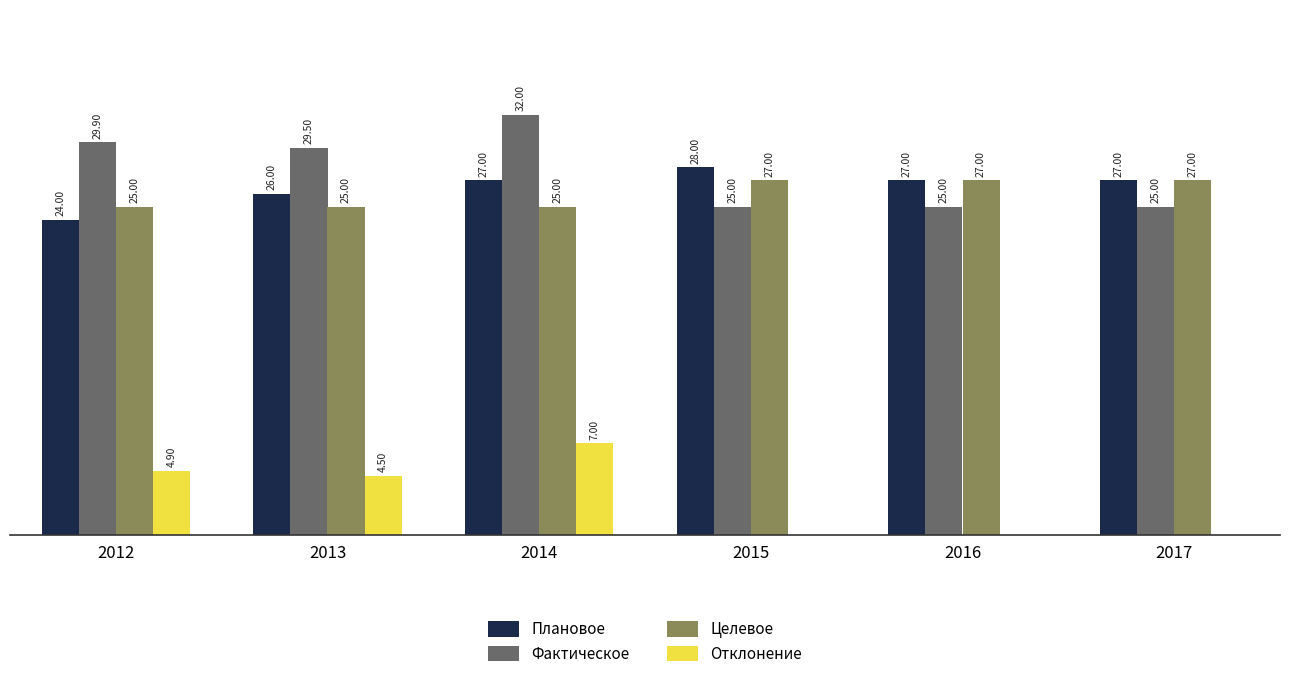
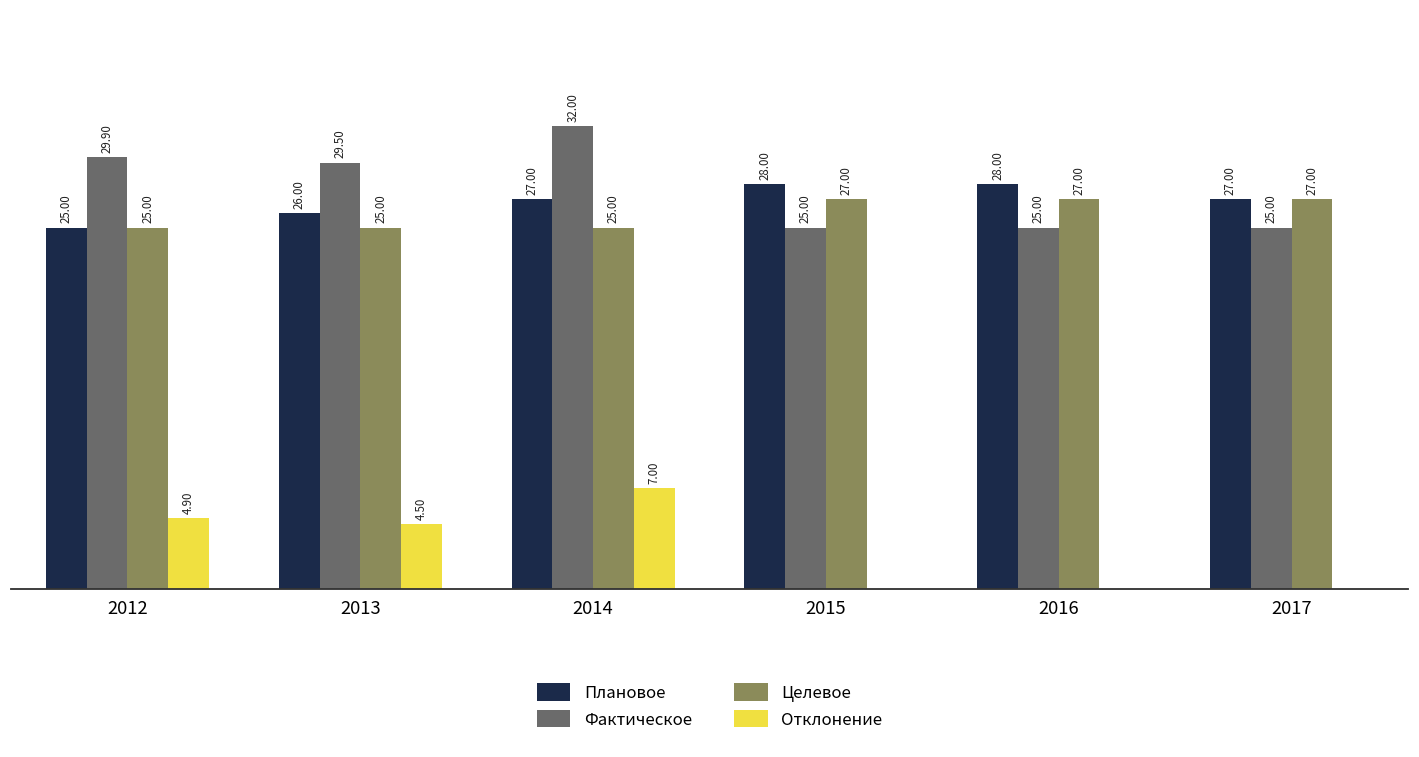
  {
    "Плановое": {
-     "2012": 24.00,
+     "2012": 25.00,
      "2013": 26.00,
      "2014": 27.00,
      "2015": 28.00,
-     "2016": 27.00,
+     "2016": 28.00,
      "2017": 27.00
    },
    "Отклонение": {
      "2012": 4.90,
      "2013": 4.50,
      "2014": 7.00
    }
  }
